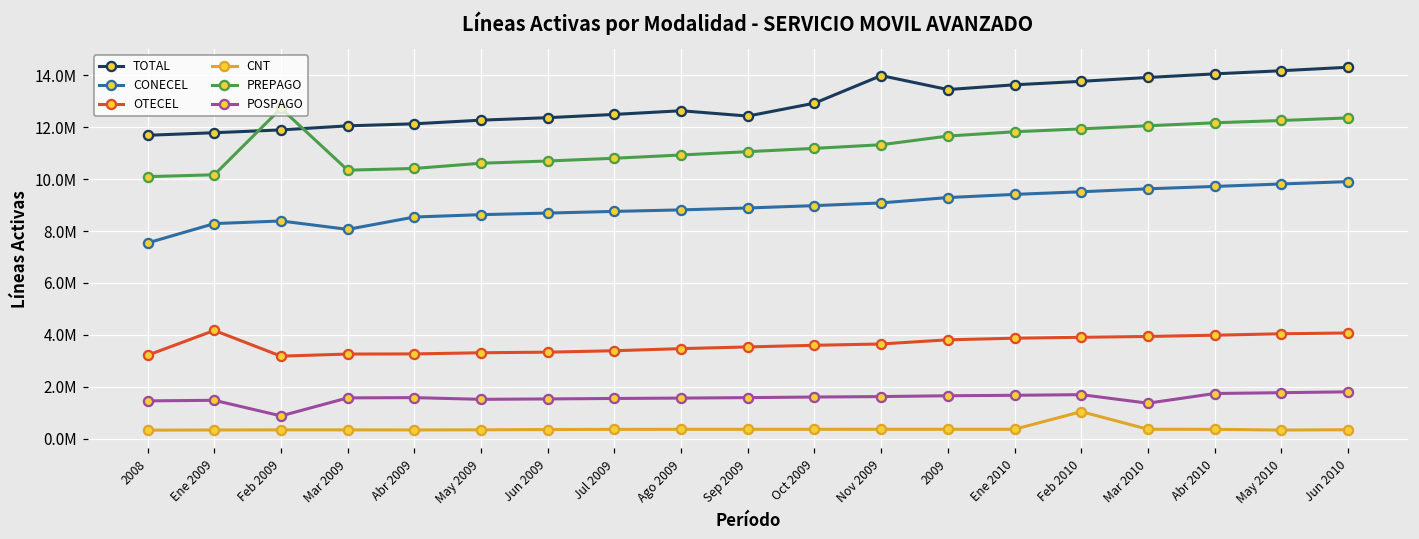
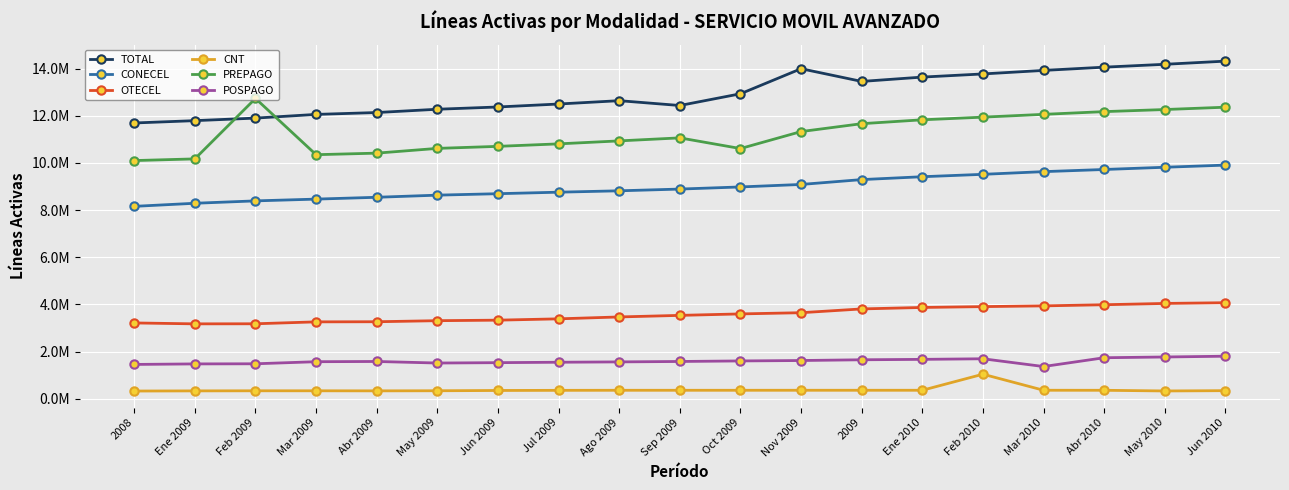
  {
    "TOTAL": {
      "2008": 11700000,
      "Ene 2009": 11800000,
      "Feb 2009": 11900000,
      "Mar 2009": 12100000,
      "Abr 2009": 12100000,
      "May 2009": 12300000,
      "Jun 2009": 12400000,
      "Jul 2009": 12500000,
      "Ago 2009": 12600000,
      "Sep 2009": 12400000,
      "Oct 2009": 12900000,
      "Nov 2009": 14000000,
      "2009": 13500000,
      "Ene 2010": 13600000,
      "Feb 2010": 13800000,
      "Mar 2010": 13900000,
      "Abr 2010": 14100000,
      "May 2010": 14200000,
      "Jun 2010": 14300000
    },
    "CONECEL": {
-     "2008": 7500000,
+     "2008": 8200000,
      "Ene 2009": 8300000,
      "Feb 2009": 8400000,
-     "Mar 2009": 8100000,
+     "Mar 2009": 8500000,
      "Abr 2009": 8500000,
      "May 2009": 8600000,
      "Jun 2009": 8700000,
      "Jul 2009": 8800000,
      "Ago 2009": 8800000,
      "Sep 2009": 8900000,
      "Oct 2009": 9000000,
      "Nov 2009": 9100000,
      "2009": 9300000,
      "Ene 2010": 9400000,
      "Feb 2010": 9500000,
      "Mar 2010": 9600000,
      "Abr 2010": 9700000,
      "May 2010": 9800000,
      "Jun 2010": 9900000
    },
    "OTECEL": {
      "2008": 3200000,
-     "Ene 2009": 4200000,
+     "Ene 2009": 3200000,
      "Feb 2009": 3200000,
      "Mar 2009": 3300000,
      "Abr 2009": 3300000,
      "May 2009": 3300000,
      "Jun 2009": 3300000,
      "Jul 2009": 3400000,
      "Ago 2009": 3500000,
      "Sep 2009": 3500000,
      "Oct 2009": 3600000,
      "Nov 2009": 3600000,
      "2009": 3800000,
      "Ene 2010": 3900000,
      "Feb 2010": 3900000,
      "Mar 2010": 3900000,
      "Abr 2010": 4000000,
      "May 2010": 4000000,
      "Jun 2010": 4100000
    },
    "CNT": {
      "2008": 300000,
      "Ene 2009": 300000,
      "Feb 2009": 300000,
      "Mar 2009": 300000,
      "Abr 2009": 300000,
      "May 2009": 300000,
      "Jun 2009": 300000,
      "Jul 2009": 400000,
      "Ago 2009": 400000,
      "Sep 2009": 400000,
      "Oct 2009": 400000,
      "Nov 2009": 400000,
      "2009": 400000,
      "Ene 2010": 400000,
      "Feb 2010": 1000000,
      "Mar 2010": 400000,
      "Abr 2010": 400000,
      "May 2010": 300000,
      "Jun 2010": 300000
    },
    "PREPAGO": {
      "2008": 10100000,
      "Ene 2009": 10200000,
      "Mar 2009": 10300000,
      "Abr 2009": 10400000,
      "May 2009": 10600000,
      "Jun 2009": 10700000,
      "Jul 2009": 10800000,
      "Ago 2009": 10900000,
      "Sep 2009": 11100000,
-     "Oct 2009": 11200000,
+     "Oct 2009": 10600000,
      "Nov 2009": 11300000,
      "2009": 11700000,
      "Ene 2010": 11800000,
      "Feb 2010": 11900000,
      "Mar 2010": 12100000,
      "Abr 2010": 12200000,
      "May 2010": 12300000,
      "Jun 2010": 12400000
    },
    "POSPAGO": {
      "2008": 1500000,
      "Ene 2009": 1500000,
-     "Feb 2009": 900000,
+     "Feb 2009": 1500000,
      "Mar 2009": 1600000,
      "Abr 2009": 1600000,
      "May 2009": 1500000,
      "Jun 2009": 1500000,
      "Jul 2009": 1500000,
      "Ago 2009": 1600000,
      "Sep 2009": 1600000,
      "Oct 2009": 1600000,
      "Nov 2009": 1600000,
      "2009": 1600000,
      "Ene 2010": 1700000,
      "Feb 2010": 1700000,
      "Mar 2010": 1400000,
      "Abr 2010": 1700000,
      "May 2010": 1800000,
      "Jun 2010": 1800000
    }
  }
